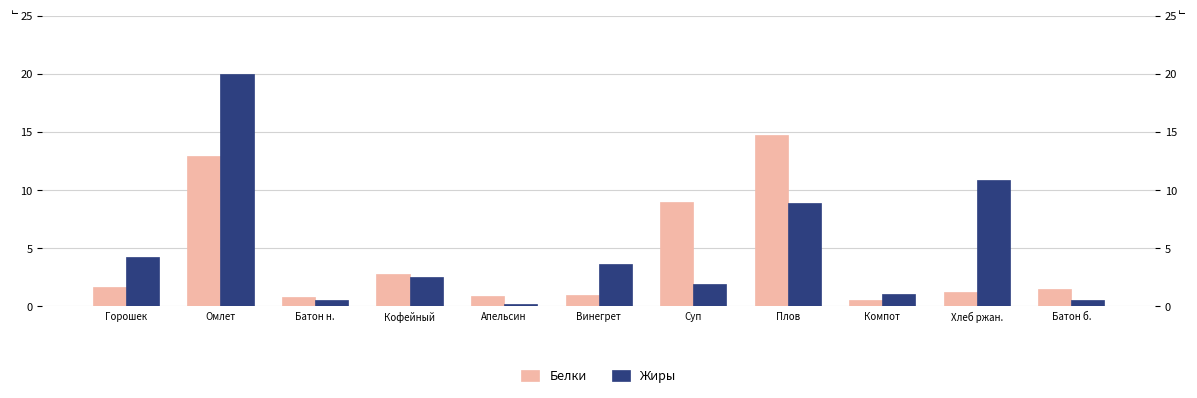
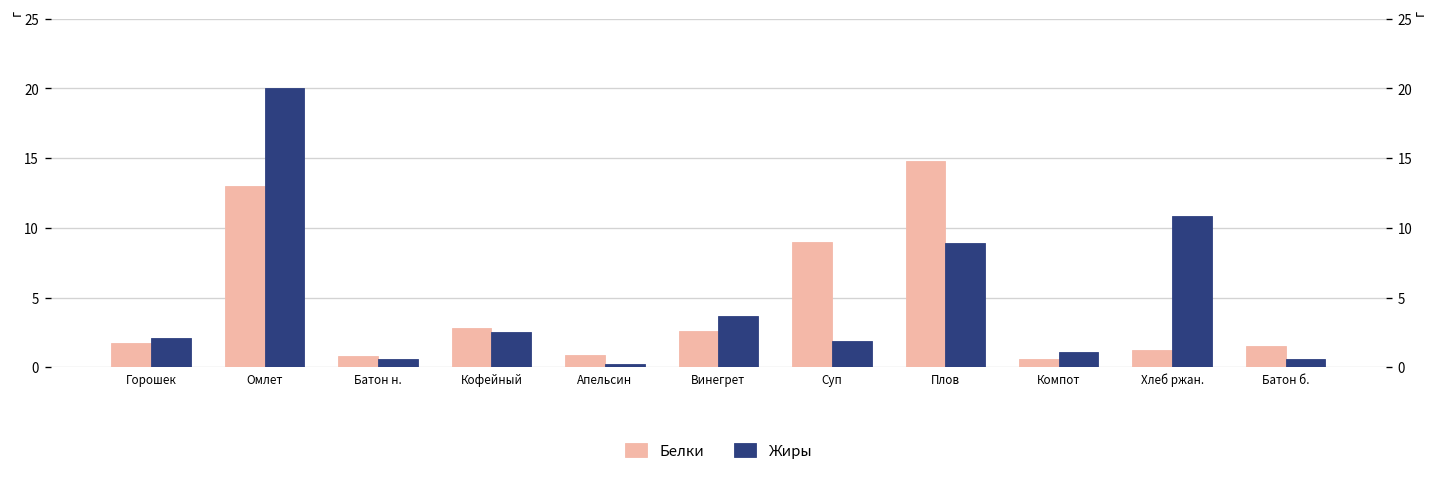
  {
    "Белки": {
      "Горошек": 1.7,
      "Омлет": 13.0,
      "Батон н.": 0.8,
      "Кофейный": 2.8,
      "Апельсин": 0.9,
-     "Винегрет": 1.0,
+     "Винегрет": 2.6,
      "Суп": 9.0,
      "Плов": 14.8,
      "Компот": 0.6,
      "Хлеб ржан.": 1.2,
      "Батон б.": 1.5
    },
    "Жиры": {
-     "Горошек": 4.3,
+     "Горошек": 2.1,
      "Омлет": 20.0,
      "Батон н.": 0.6,
      "Кофейный": 2.5,
      "Винегрет": 3.7,
      "Суп": 1.9,
      "Плов": 8.9,
      "Компот": 1.1,
      "Хлеб ржан.": 10.9,
      "Батон б.": 0.6
    }
  }
